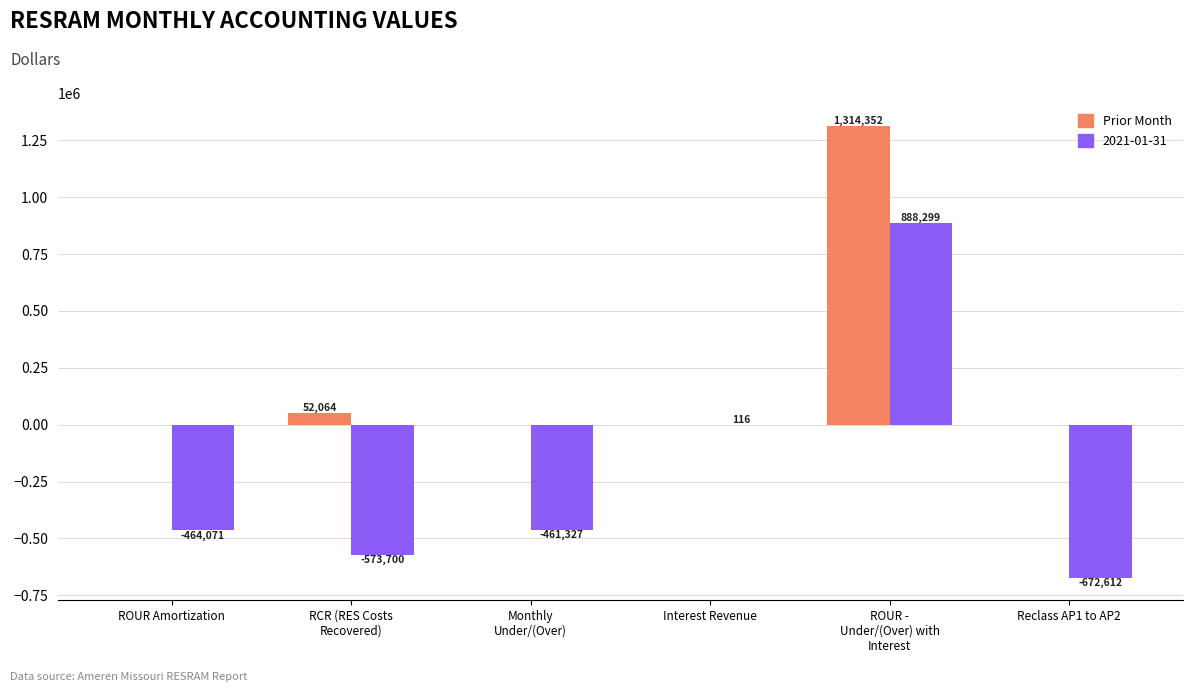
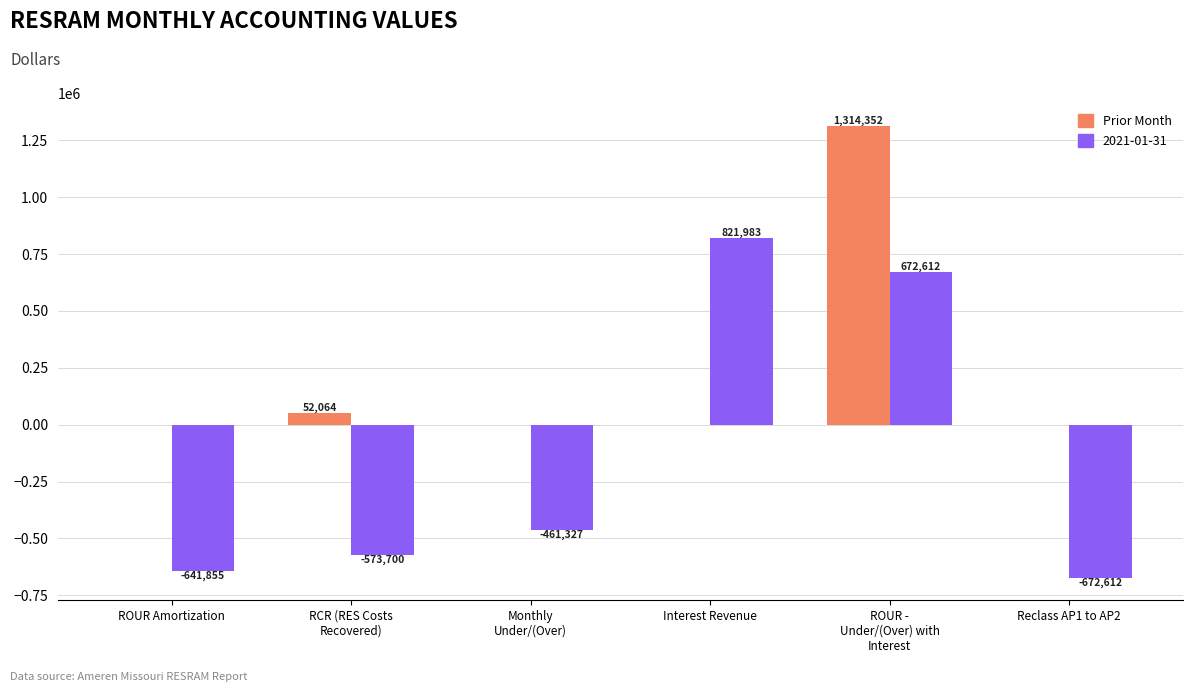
  {
    "Prior Month": {
      "RCR (RES Costs Recovered)": "52,064",
      "ROUR - Under/(Over) with Interest": "1,314,352"
    },
    "2021-01-31": {
-     "ROUR Amortization": "-464,071",
+     "ROUR Amortization": "-641,855",
      "RCR (RES Costs Recovered)": "-573,700",
      "Monthly Under/(Over)": "-461,327",
-     "Interest Revenue": "116",
-     "ROUR - Under/(Over) with Interest": "888,299",
+     "Interest Revenue": "821,983",
+     "ROUR - Under/(Over) with Interest": "672,612",
      "Reclass AP1 to AP2": "-672,612"
    }
  }
